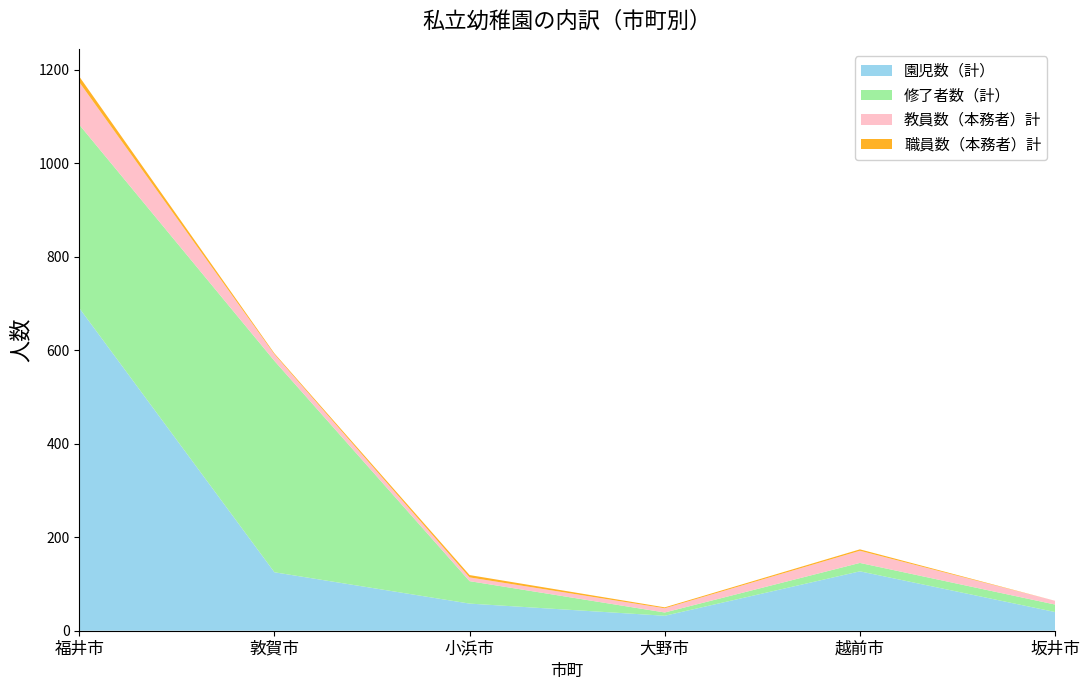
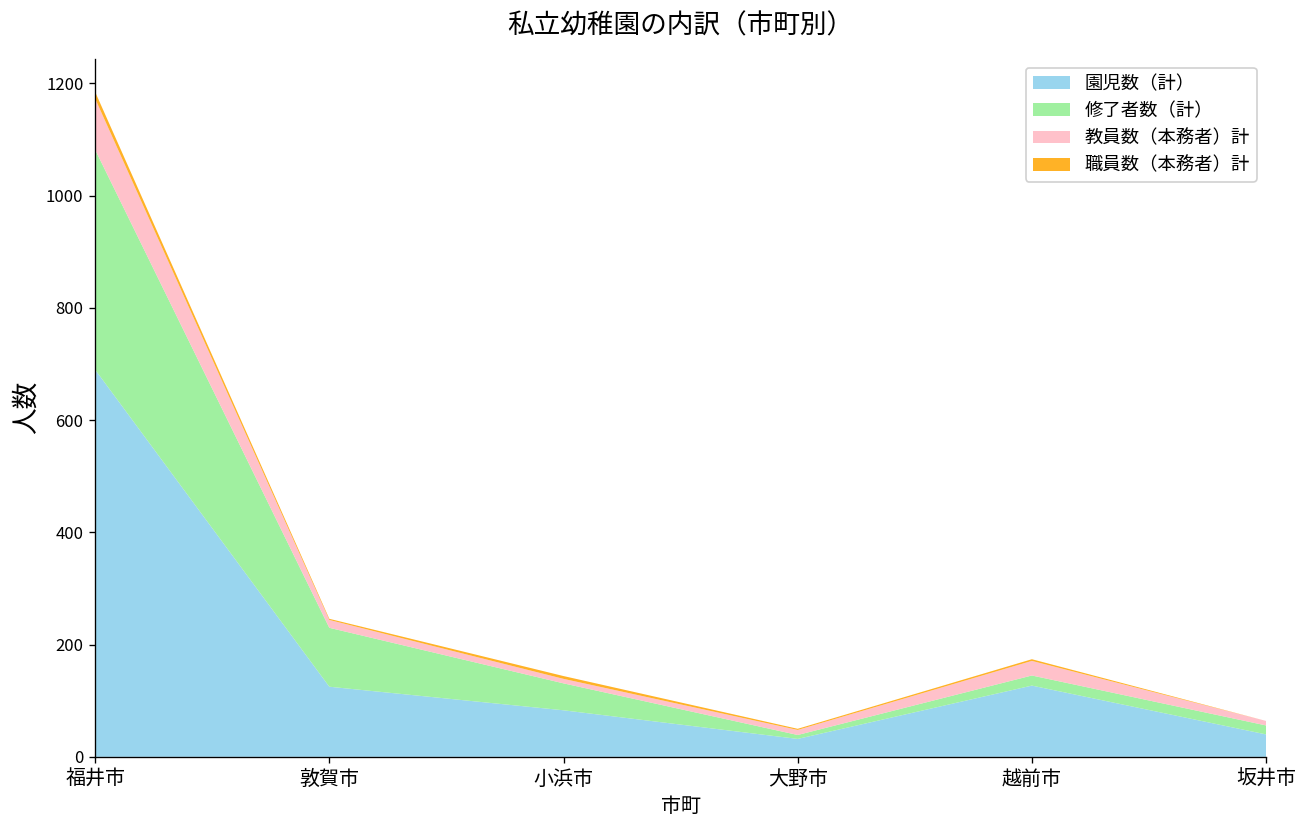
  {
    "園児数（計）": {
      "福井市": 690,
      "敦賀市": 130,
-     "小浜市": 60,
+     "小浜市": 80,
      "大野市": 30,
      "越前市": 130,
      "坂井市": 40
    },
    "修了者数（計）": {
      "福井市": 390,
-     "敦賀市": 450,
+     "敦賀市": 110,
      "小浜市": 50,
      "大野市": 10,
      "越前市": 20,
      "坂井市": 20
    },
    "教員数（本務者）計": {
      "福井市": 90
    },
    "職員数（本務者）計": {
      "福井市": 10
    }
  }
